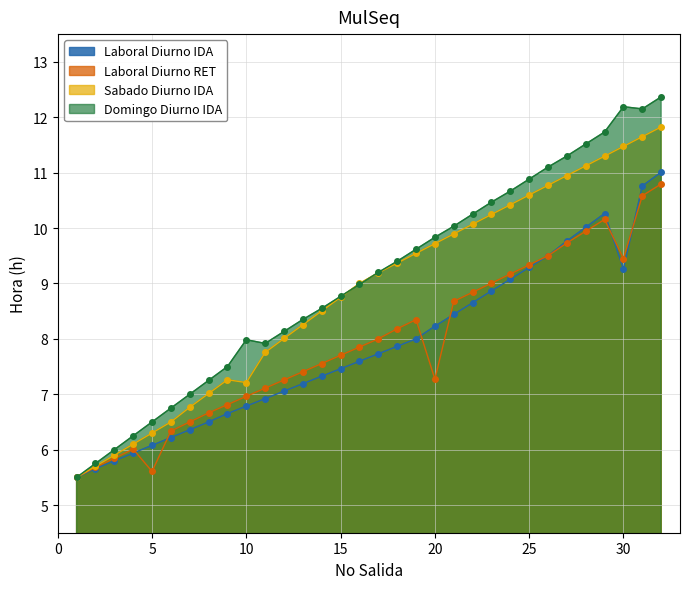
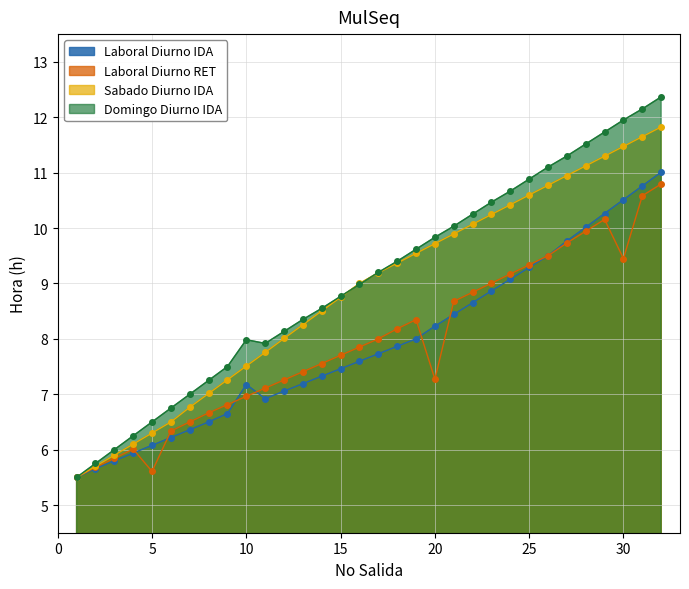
  {
    "Laboral Diurno IDA": {
      "5": 6.1,
-     "10": 6.8,
+     "10": 7.2,
      "15": 7.5,
      "20": 8.2,
      "25": 9.3,
-     "30": 9.3
+     "30": 10.5
    },
    "Laboral Diurno RET": {
      "5": 5.6,
      "10": 7.0,
      "15": 7.7,
      "20": 7.3,
      "25": 9.3,
      "30": 9.4
    },
    "Sabado Diurno IDA": {
      "5": 6.3,
-     "10": 7.2,
+     "10": 7.5,
      "20": 9.7,
      "25": 10.6,
      "30": 11.5
    },
    "Domingo Diurno IDA": {
      "5": 6.5,
      "10": 8.0,
      "20": 9.8,
      "25": 10.9,
-     "30": 12.2
+     "30": 12.0
    }
  }
